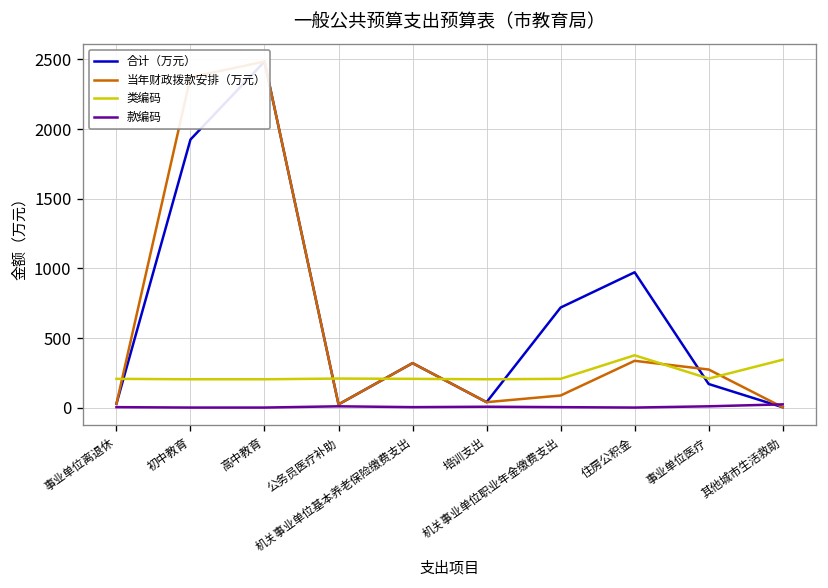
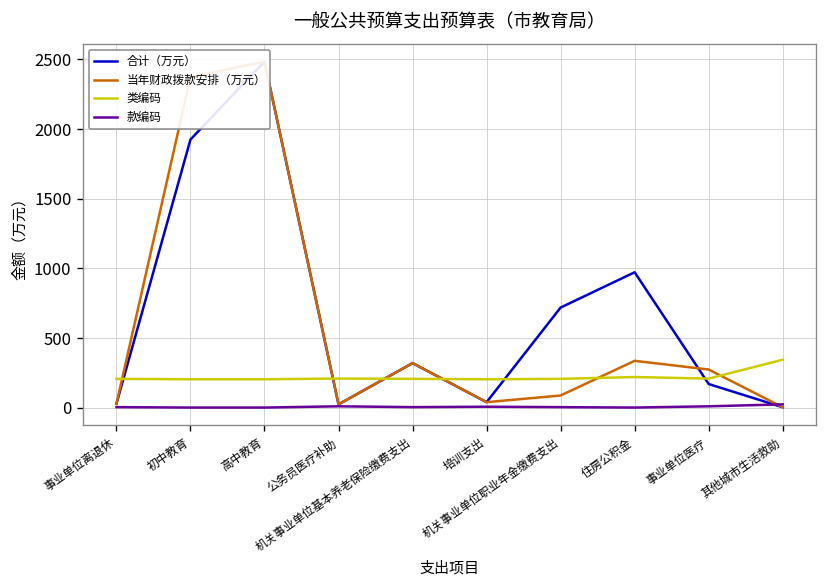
  {
    "合计（万元）": {
      "初中教育": 1920,
      "机关事业单位职业年金缴费支出": 720,
      "住房公积金": 970,
      "事业单位医疗": 170
    },
    "当年财政拨款安排（万元）": {
      "机关事业单位职业年金缴费支出": 90,
      "住房公积金": 340,
      "事业单位医疗": 270
    },
    "类编码": {
      "事业单位离退休": 210,
      "初中教育": 210,
      "高中教育": 210,
      "公务员医疗补助": 210,
      "机关事业单位基本养老保险缴费支出": 210,
      "培训支出": 210,
      "机关事业单位职业年金缴费支出": 210,
-     "住房公积金": 380,
+     "住房公积金": 220,
      "事业单位医疗": 210,
      "其他城市生活救助": 350
    },
    "款编码": {
      "事业单位离退休": 10,
      "初中教育": 0,
      "高中教育": 0,
      "机关事业单位基本养老保险缴费支出": 10,
      "培训支出": 10,
      "机关事业单位职业年金缴费支出": 10,
      "住房公积金": 0,
      "事业单位医疗": 10
    }
  }
